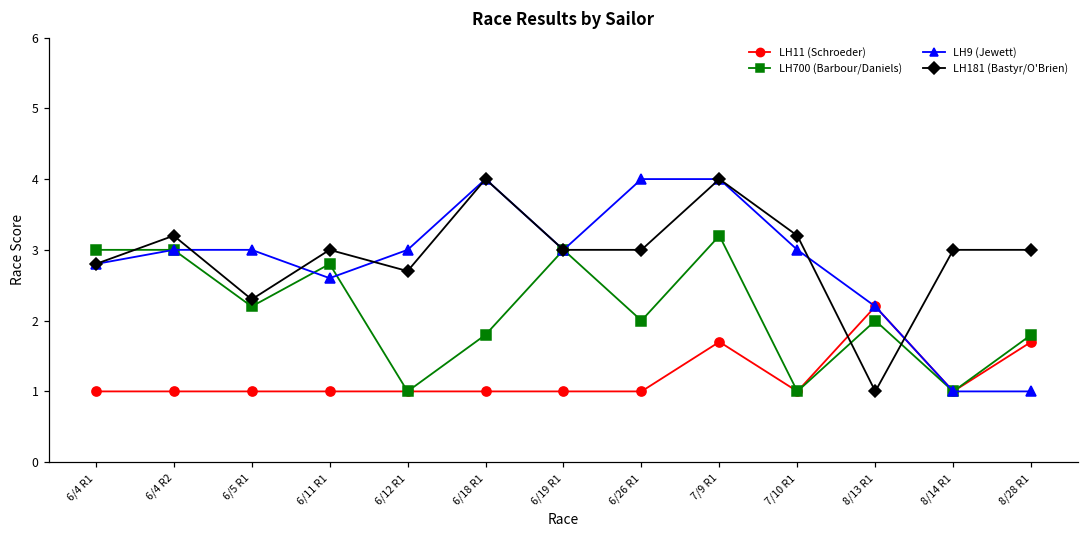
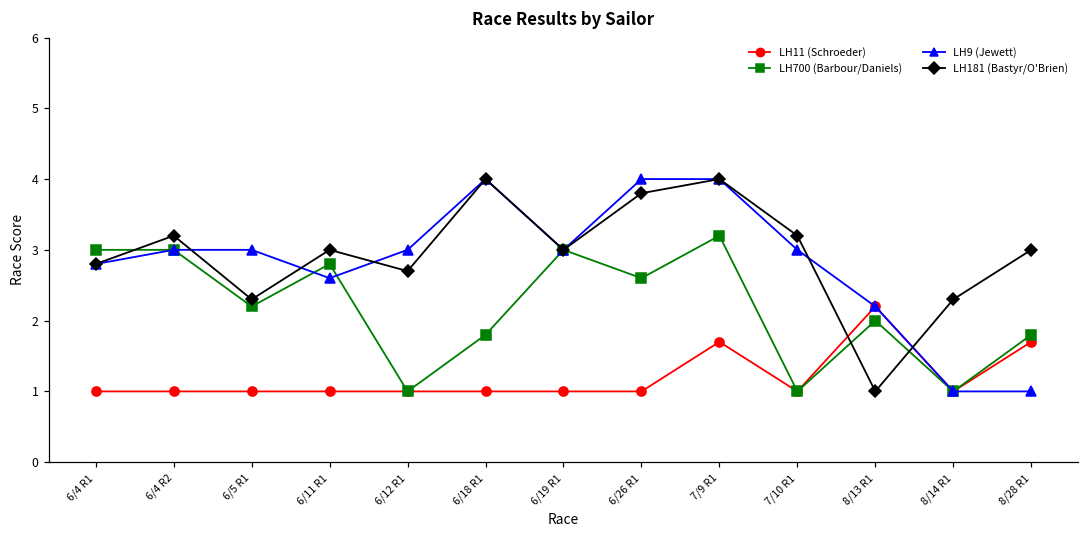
  {
    "LH11 (Schroeder)": {
      "6/4 R1": 1.0,
      "6/4 R2": 1.0,
      "6/5 R1": 1.0,
      "6/11 R1": 1.0,
      "6/18 R1": 1.0,
      "6/19 R1": 1.0,
      "6/26 R1": 1.0,
      "7/9 R1": 1.7,
      "8/28 R1": 1.7
    },
    "LH700 (Barbour/Daniels)": {
      "6/4 R1": 3.0,
      "6/5 R1": 2.2,
      "6/11 R1": 2.8,
      "6/18 R1": 1.8,
-     "6/26 R1": 2.0,
+     "6/26 R1": 2.6,
      "7/9 R1": 3.2,
      "8/13 R1": 2.0,
      "8/28 R1": 1.8
    },
    "LH9 (Jewett)": {
      "6/5 R1": 3.0,
      "6/11 R1": 2.6,
      "6/12 R1": 3.0,
      "6/26 R1": 4.0,
      "7/10 R1": 3.0,
      "8/28 R1": 1.0
    },
    "LH181 (Bastyr/O'Brien)": {
      "6/4 R2": 3.2,
      "6/5 R1": 2.3,
      "6/11 R1": 3.0,
      "6/12 R1": 2.7,
-     "6/26 R1": 3.0,
+     "6/26 R1": 3.8,
      "7/10 R1": 3.2,
      "8/13 R1": 1.0,
-     "8/14 R1": 3.0,
+     "8/14 R1": 2.3,
      "8/28 R1": 3.0
    }
  }
